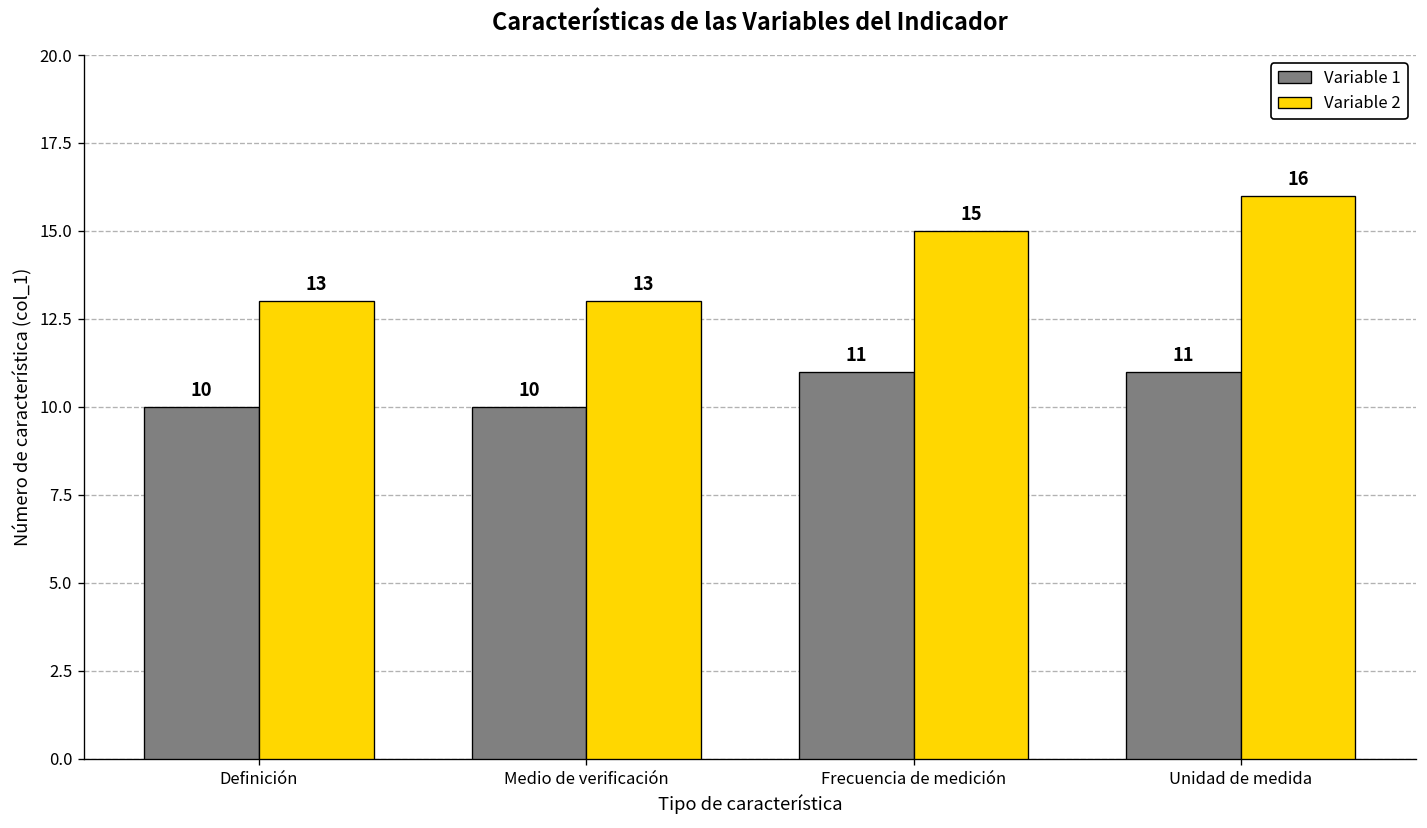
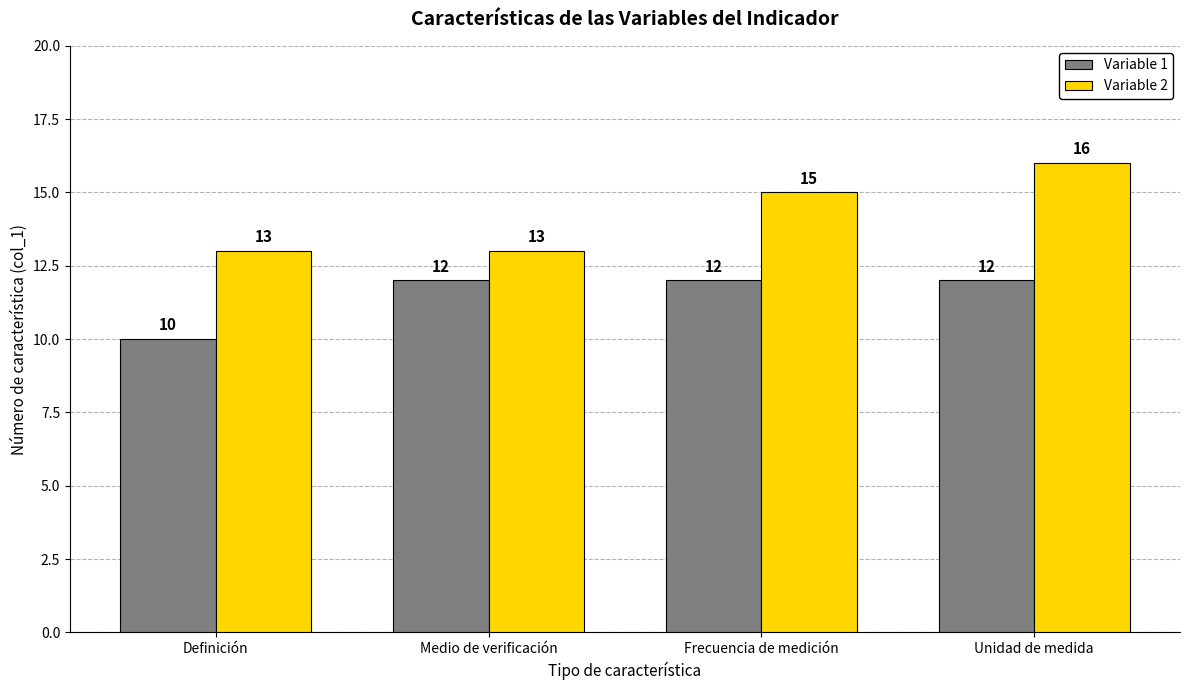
  {
    "Variable 1": {
      "Definición": 10,
-     "Medio de verificación": 10,
-     "Frecuencia de medición": 11,
-     "Unidad de medida": 11
+     "Medio de verificación": 12,
+     "Frecuencia de medición": 12,
+     "Unidad de medida": 12
    },
    "Variable 2": {
      "Definición": 13,
      "Medio de verificación": 13,
      "Frecuencia de medición": 15,
      "Unidad de medida": 16
    }
  }
